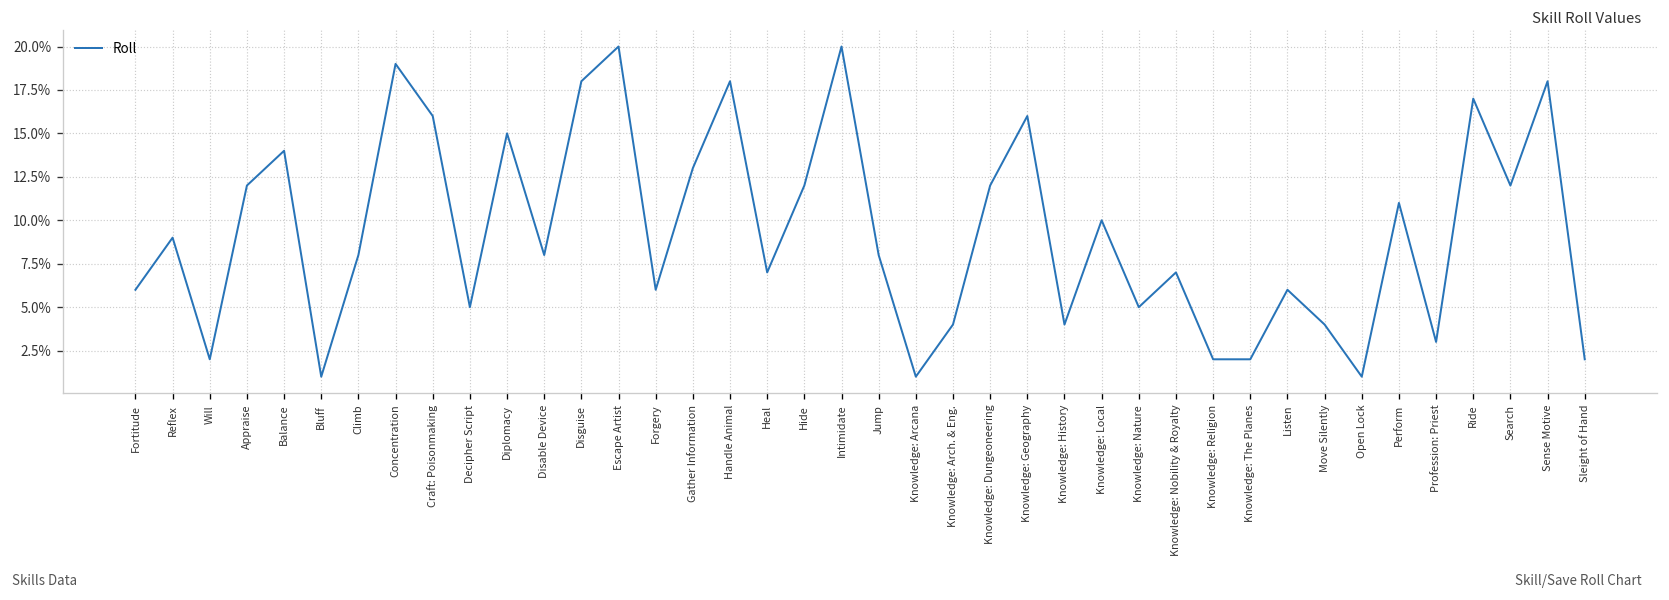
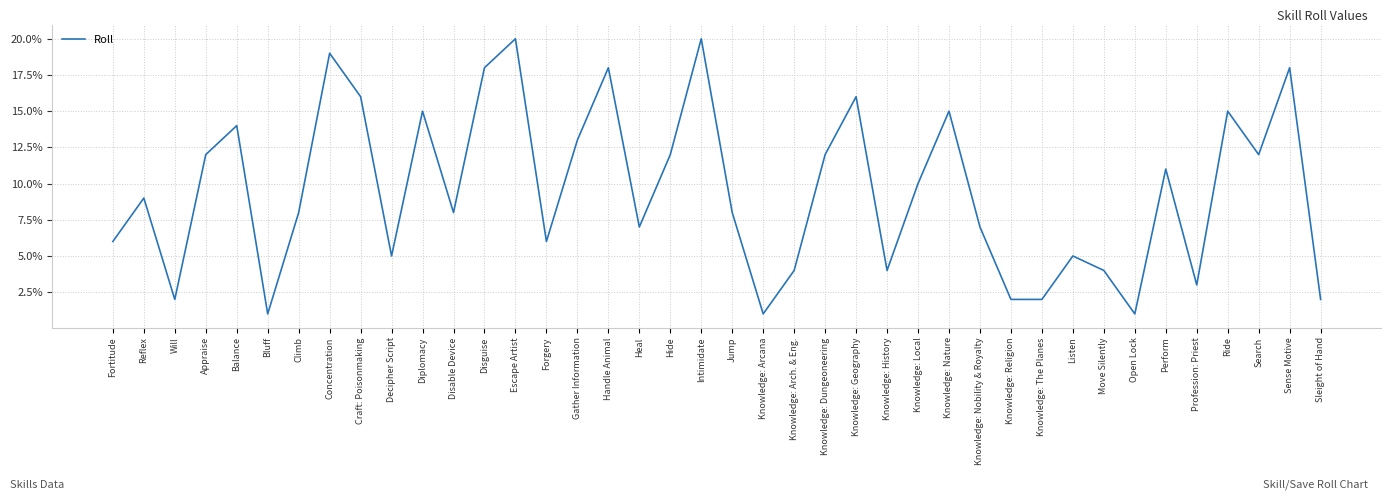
  {
    "Fortitude": "6%",
    "Reflex": "9%",
    "Will": "2%",
    "Appraise": "12%",
    "Balance": "14%",
    "Bluff": "1%",
    "Climb": "8%",
    "Concentration": "19%",
    "Craft: Poisonmaking": "16%",
    "Decipher Script": "5%",
    "Diplomacy": "15%",
    "Disable Device": "8%",
    "Disguise": "18%",
    "Escape Artist": "20%",
    "Forgery": "6%",
    "Gather Information": "13%",
    "Handle Animal": "18%",
    "Heal": "7%",
    "Hide": "12%",
    "Intimidate": "20%",
    "Jump": "8%",
    "Knowledge: Arcana": "1%",
    "Knowledge: Arch. & Eng.": "4%",
    "Knowledge: Dungeoneering": "12%",
    "Knowledge: Geography": "16%",
    "Knowledge: History": "4%",
    "Knowledge: Local": "10%",
-   "Knowledge: Nature": "5%",
+   "Knowledge: Nature": "15%",
    "Knowledge: Nobility & Royalty": "7%",
    "Knowledge: Religion": "2%",
    "Knowledge: The Planes": "2%",
-   "Listen": "6%",
+   "Listen": "5%",
    "Move Silently": "4%",
    "Open Lock": "1%",
    "Perform": "11%",
    "Profession: Priest": "3%",
-   "Ride": "17%",
+   "Ride": "15%",
    "Search": "12%",
    "Sense Motive": "18%",
    "Sleight of Hand": "2%"
  }
